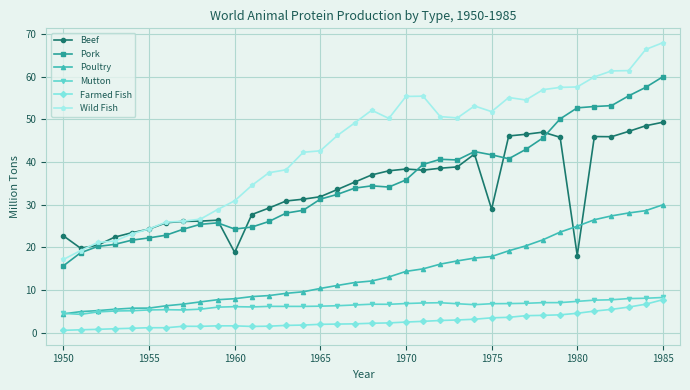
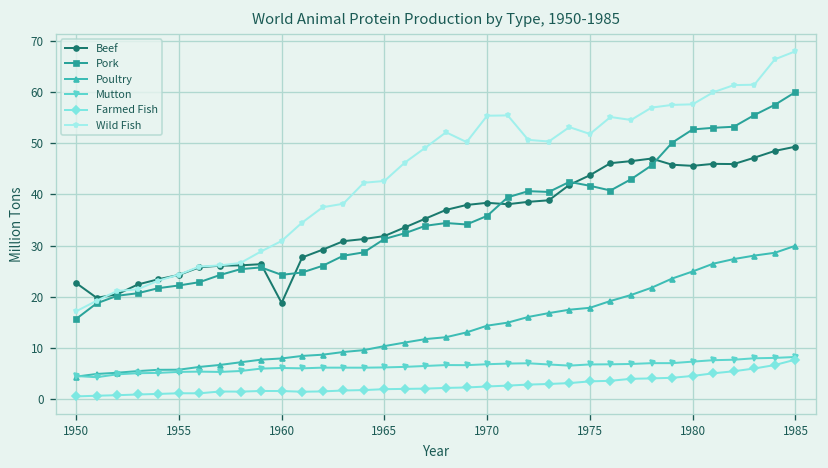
  {
    "Beef": {
      "1950": 23,
      "1960": 19,
      "1970": 38,
-     "1975": 29,
-     "1980": 18,
+     "1975": 44,
+     "1980": 46,
      "1985": 49
    }
  }
